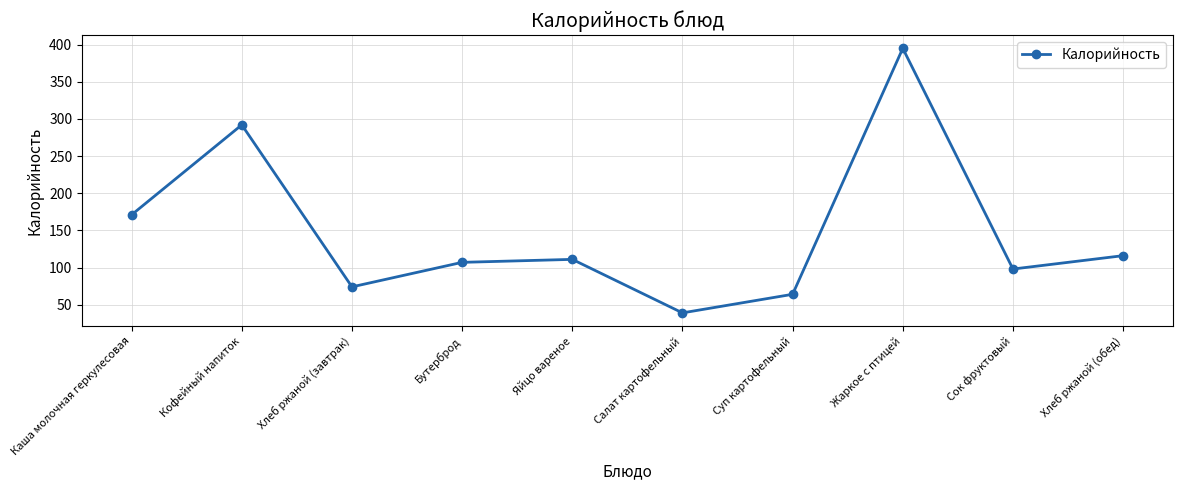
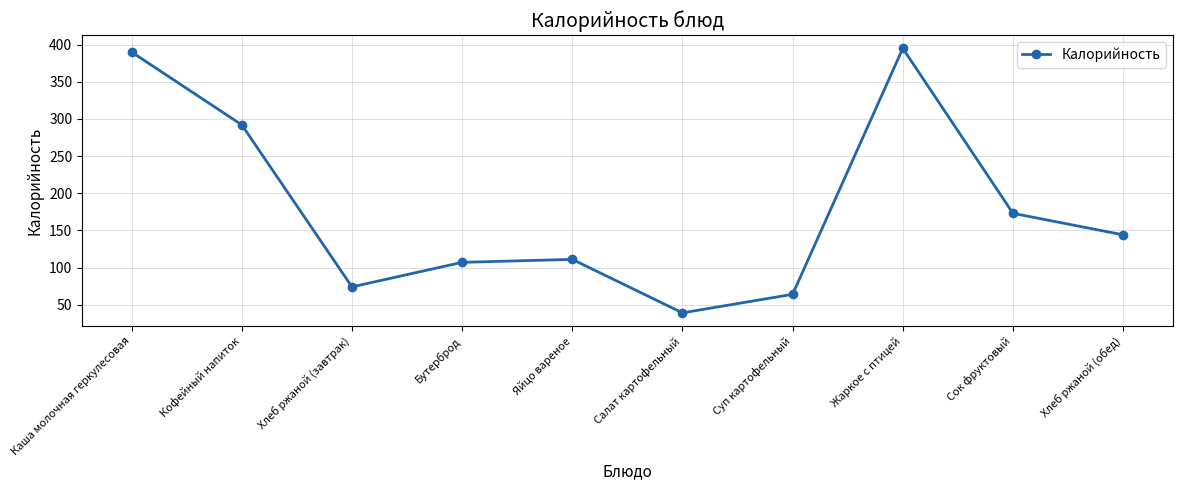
  {
-   "Каша молочная геркулесовая": 170,
+   "Каша молочная геркулесовая": 390,
    "Кофейный напиток": 290,
    "Хлеб ржаной (завтрак)": 70,
    "Бутерброд": 110,
    "Яйцо вареное": 110,
    "Салат картофельный": 40,
    "Суп картофельный": 60,
    "Жаркое с птицей": 400,
-   "Сок фруктовый": 100,
-   "Хлеб ржаной (обед)": 120
+   "Сок фруктовый": 170,
+   "Хлеб ржаной (обед)": 140
  }
